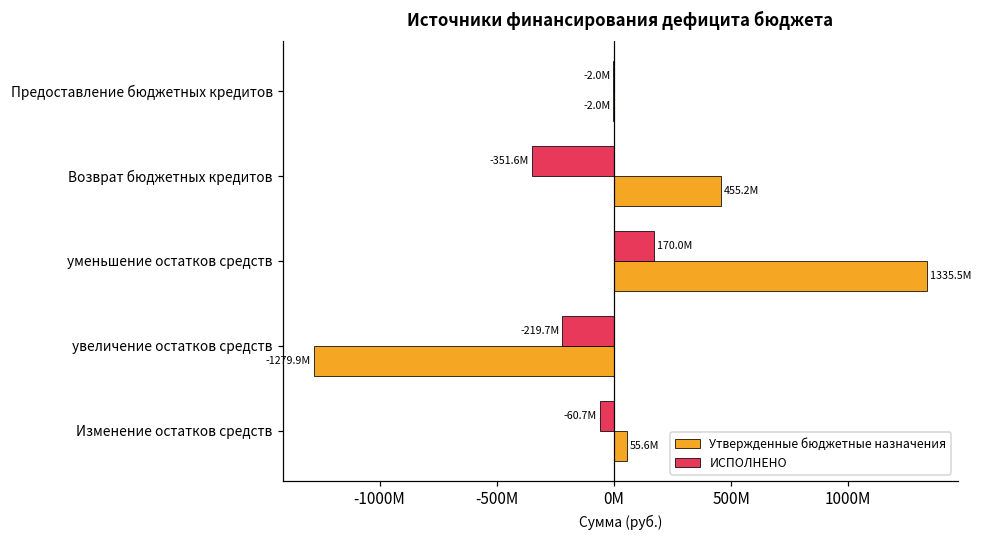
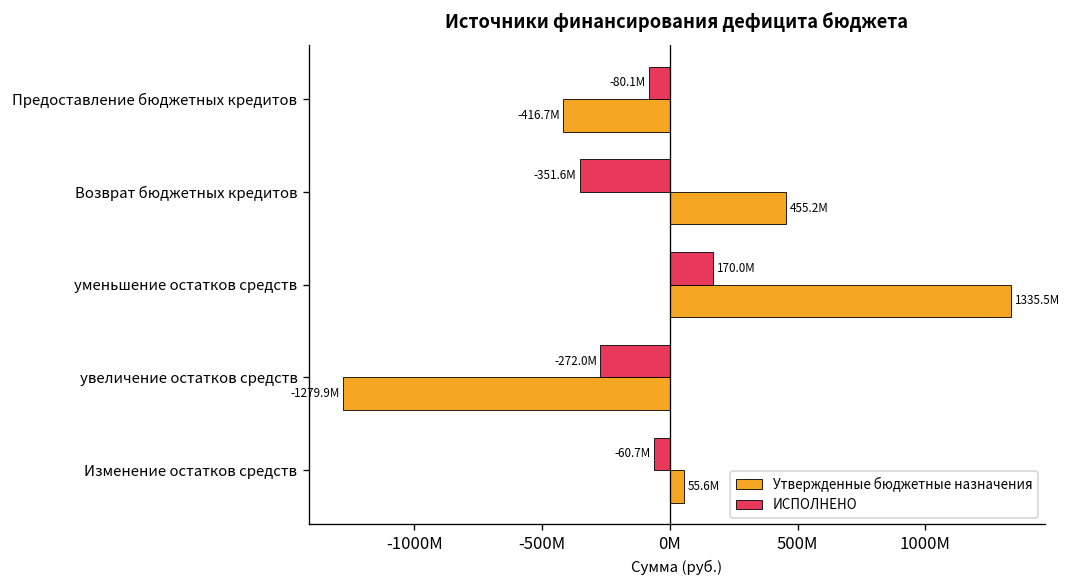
  {
    "Утвержденные бюджетные назначения": {
-     "Предоставление бюджетных кредитов": "-2.0M",
+     "Предоставление бюджетных кредитов": "-416.7M",
      "Возврат бюджетных кредитов": "455.2M",
      "уменьшение остатков средств": "1335.5M",
      "увеличение остатков средств": "-1279.9M",
      "Изменение остатков средств": "55.6M"
    },
    "ИСПОЛНЕНО": {
-     "Предоставление бюджетных кредитов": "-2.0M",
+     "Предоставление бюджетных кредитов": "-80.1M",
      "Возврат бюджетных кредитов": "-351.6M",
      "уменьшение остатков средств": "170.0M",
-     "увеличение остатков средств": "-219.7M",
+     "увеличение остатков средств": "-272.0M",
      "Изменение остатков средств": "-60.7M"
    }
  }
